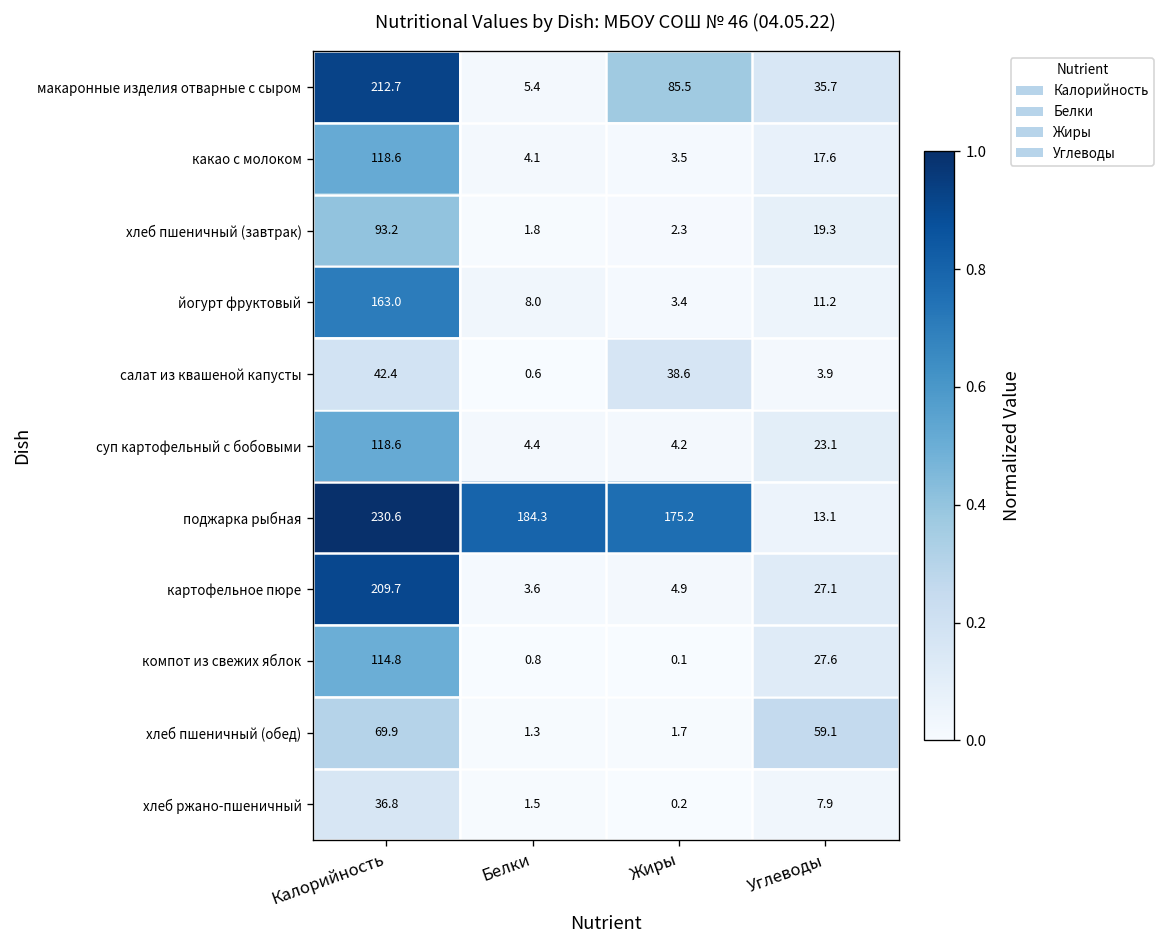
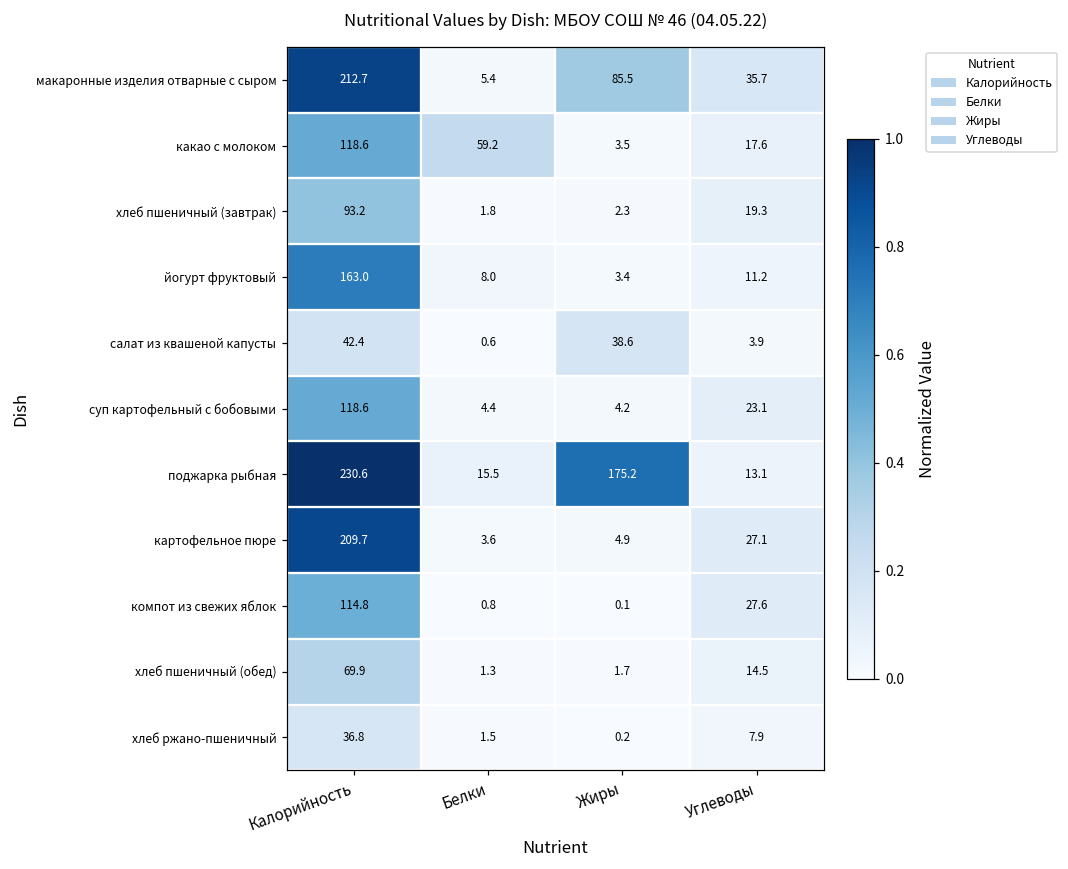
  {
    "макаронные изделия отварные с сыром": {
      "Калорийность": 212.7,
      "Белки": 5.4,
      "Жиры": 85.5,
      "Углеводы": 35.7
    },
    "какао с молоком": {
      "Калорийность": 118.6,
-     "Белки": 4.1,
+     "Белки": 59.2,
      "Жиры": 3.5,
      "Углеводы": 17.6
    },
    "хлеб пшеничный (завтрак)": {
      "Калорийность": 93.2,
      "Белки": 1.8,
      "Жиры": 2.3,
      "Углеводы": 19.3
    },
    "йогурт фруктовый": {
      "Калорийность": 163.0,
      "Белки": 8.0,
      "Жиры": 3.4,
      "Углеводы": 11.2
    },
    "салат из квашеной капусты": {
      "Калорийность": 42.4,
      "Белки": 0.6,
      "Жиры": 38.6,
      "Углеводы": 3.9
    },
    "суп картофельный с бобовыми": {
      "Калорийность": 118.6,
      "Белки": 4.4,
      "Жиры": 4.2,
      "Углеводы": 23.1
    },
    "поджарка рыбная": {
      "Калорийность": 230.6,
-     "Белки": 184.3,
+     "Белки": 15.5,
      "Жиры": 175.2,
      "Углеводы": 13.1
    },
    "картофельное пюре": {
      "Калорийность": 209.7,
      "Белки": 3.6,
      "Жиры": 4.9,
      "Углеводы": 27.1
    },
    "компот из свежих яблок": {
      "Калорийность": 114.8,
      "Белки": 0.8,
      "Жиры": 0.1,
      "Углеводы": 27.6
    },
    "хлеб пшеничный (обед)": {
      "Калорийность": 69.9,
      "Белки": 1.3,
      "Жиры": 1.7,
-     "Углеводы": 59.1
+     "Углеводы": 14.5
    },
    "хлеб ржано-пшеничный": {
      "Калорийность": 36.8,
      "Белки": 1.5,
      "Жиры": 0.2,
      "Углеводы": 7.9
    }
  }
